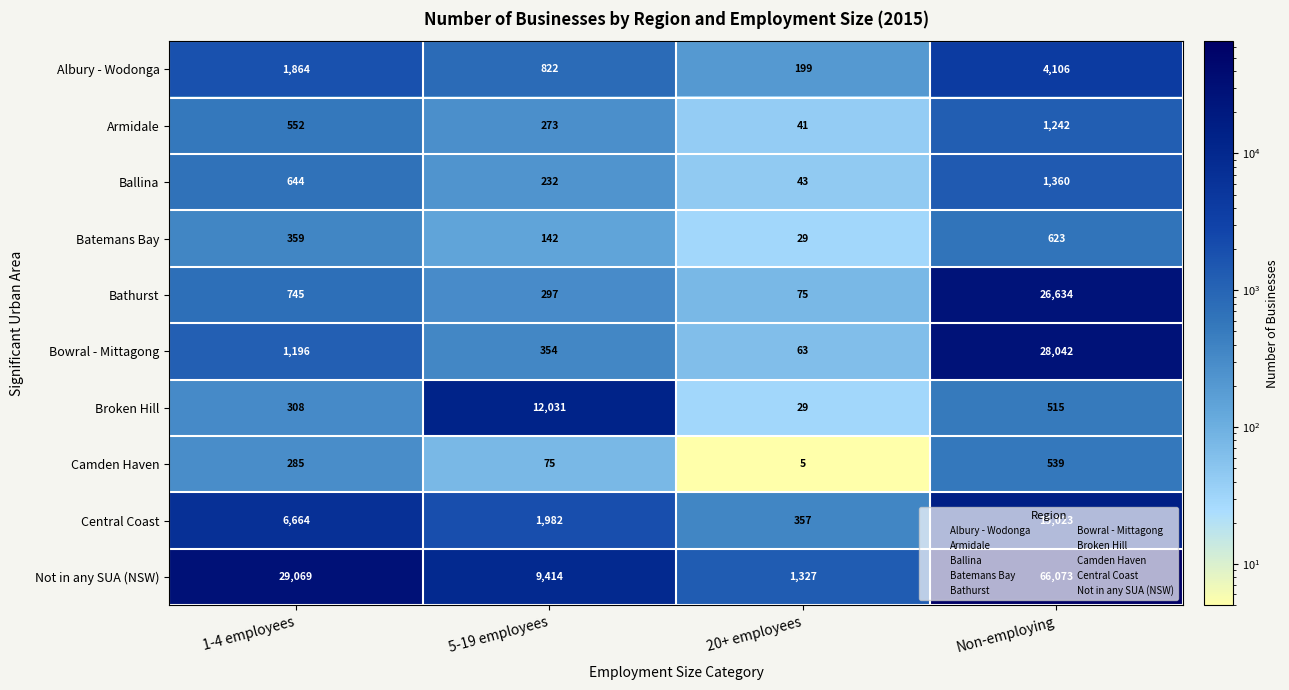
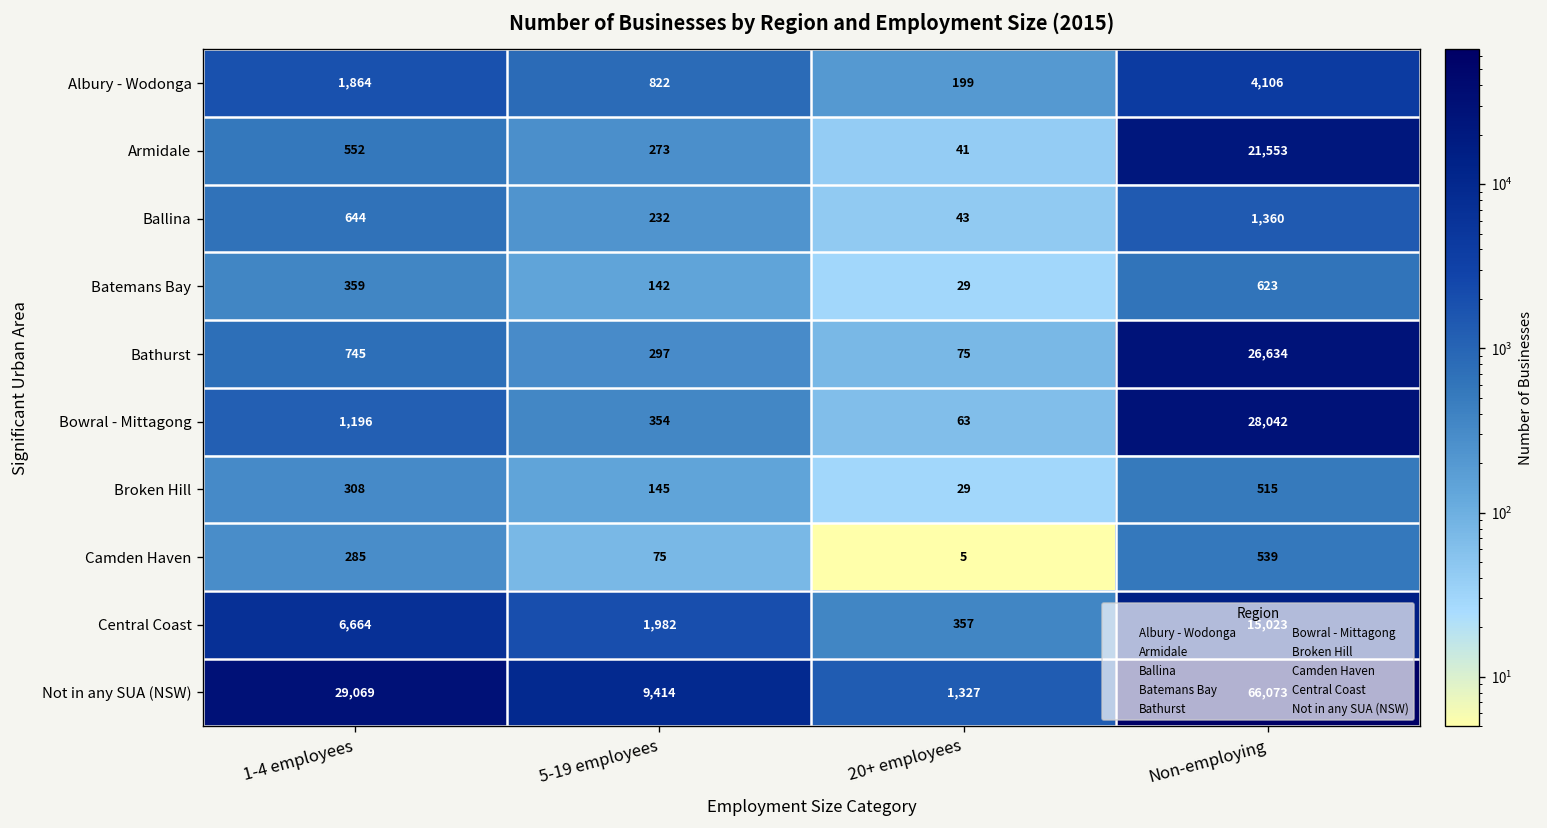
  {
    "Albury - Wodonga": {
      "1-4 employees": "1,864",
      "5-19 employees": "822",
      "20+ employees": "199",
      "Non-employing": "4,106"
    },
    "Armidale": {
      "1-4 employees": "552",
      "5-19 employees": "273",
      "20+ employees": "41",
-     "Non-employing": "1,242"
+     "Non-employing": "21,553"
    },
    "Ballina": {
      "1-4 employees": "644",
      "5-19 employees": "232",
      "20+ employees": "43",
      "Non-employing": "1,360"
    },
    "Batemans Bay": {
      "1-4 employees": "359",
      "5-19 employees": "142",
      "20+ employees": "29",
      "Non-employing": "623"
    },
    "Bathurst": {
      "1-4 employees": "745",
      "5-19 employees": "297",
      "20+ employees": "75",
      "Non-employing": "26,634"
    },
    "Bowral - Mittagong": {
      "1-4 employees": "1,196",
      "5-19 employees": "354",
      "20+ employees": "63",
      "Non-employing": "28,042"
    },
    "Broken Hill": {
      "1-4 employees": "308",
-     "5-19 employees": "12,031",
+     "5-19 employees": "145",
      "20+ employees": "29",
      "Non-employing": "515"
    },
    "Camden Haven": {
      "1-4 employees": "285",
      "5-19 employees": "75",
      "20+ employees": "5",
      "Non-employing": "539"
    },
    "Central Coast": {
      "1-4 employees": "6,664",
      "5-19 employees": "1,982",
      "20+ employees": "357"
    },
    "Not in any SUA (NSW)": {
      "1-4 employees": "29,069",
      "5-19 employees": "9,414",
      "20+ employees": "1,327"
    }
  }
